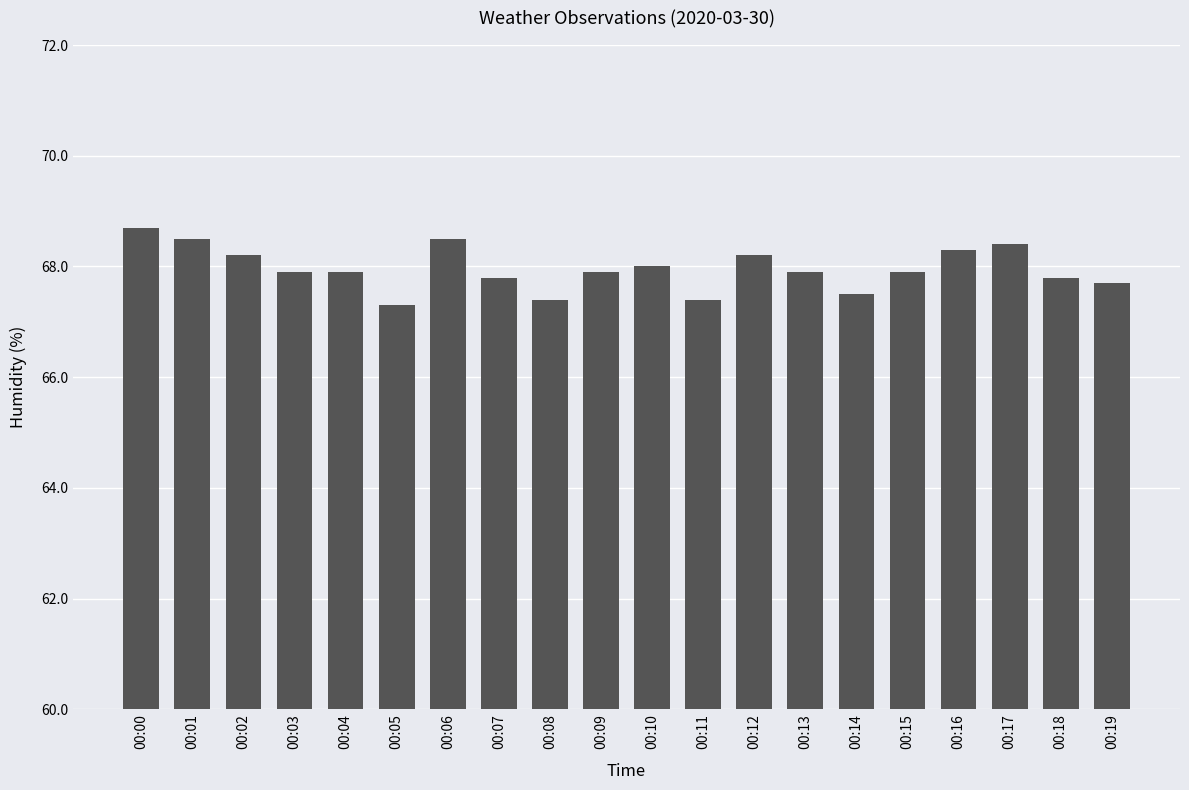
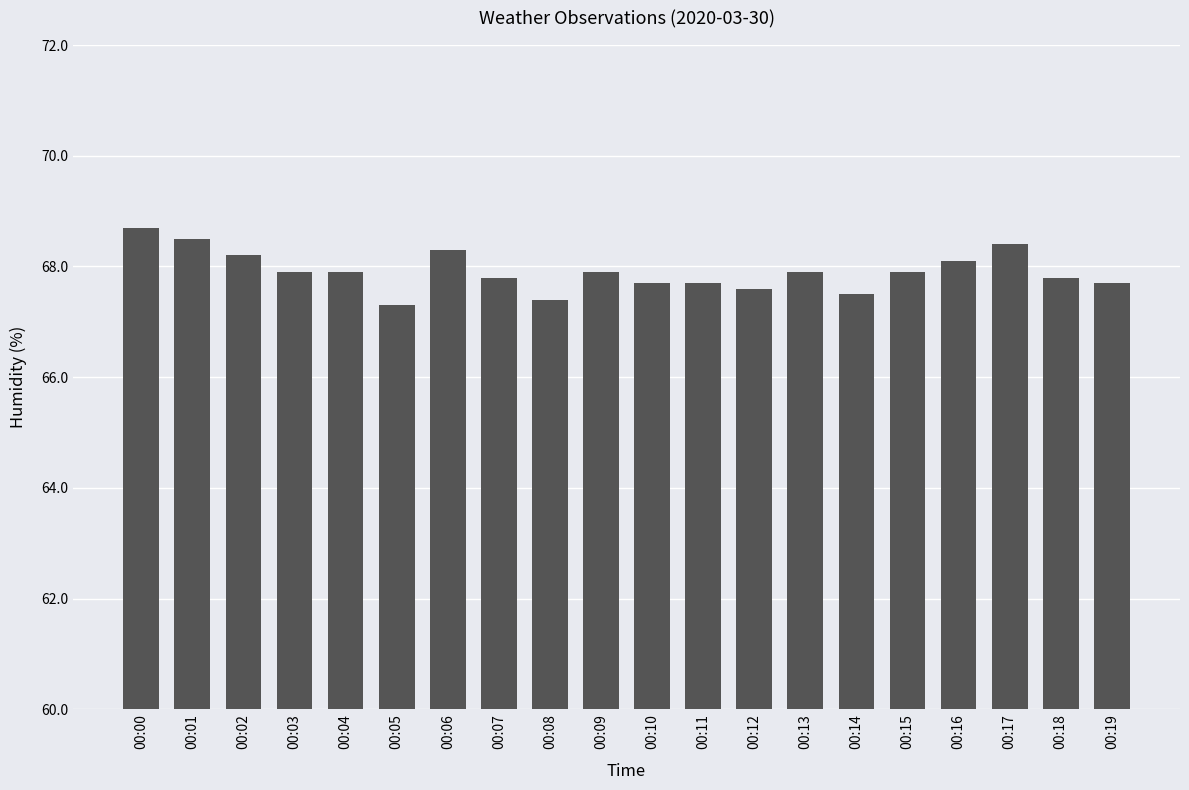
  {
    "00:00": 68.7,
    "00:01": 68.5,
    "00:02": 68.2,
    "00:03": 67.9,
    "00:04": 67.9,
    "00:05": 67.3,
-   "00:06": 68.5,
+   "00:06": 68.3,
    "00:07": 67.8,
    "00:08": 67.4,
    "00:09": 67.9,
-   "00:10": 68.0,
-   "00:11": 67.4,
-   "00:12": 68.2,
+   "00:10": 67.7,
+   "00:11": 67.7,
+   "00:12": 67.6,
    "00:13": 67.9,
    "00:14": 67.5,
    "00:15": 67.9,
-   "00:16": 68.3,
+   "00:16": 68.1,
    "00:17": 68.4,
    "00:18": 67.8,
    "00:19": 67.7
  }
